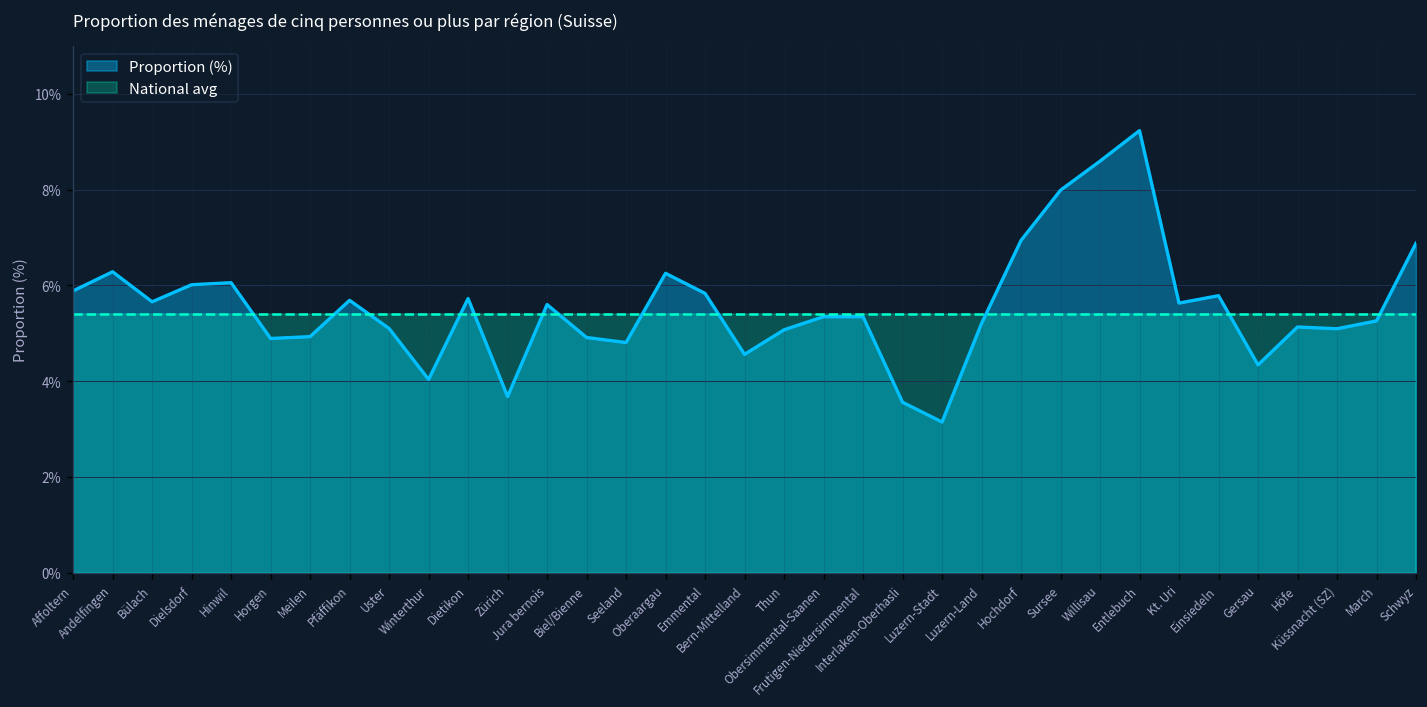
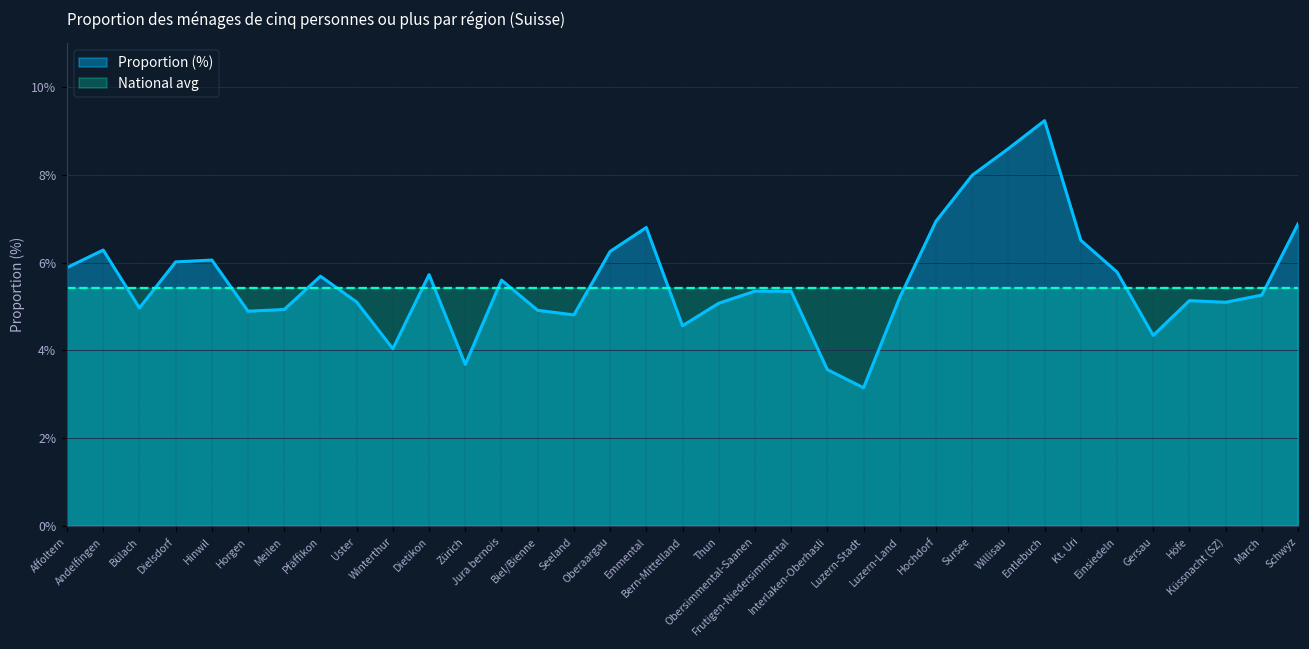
  {
    "Proportion (%)": {
      "Affoltern": "5.9%",
      "Andelfingen": "6.3%",
-     "Bülach": "5.7%",
+     "Bülach": "5.0%",
      "Dielsdorf": "6.0%",
      "Hinwil": "6.1%",
      "Horgen": "4.9%",
      "Meilen": "4.9%",
      "Pfäffikon": "5.7%",
      "Uster": "5.1%",
      "Winterthur": "4.0%",
      "Dietikon": "5.7%",
      "Zürich": "3.7%",
      "Jura bernois": "5.6%",
      "Biel/Bienne": "4.9%",
      "Seeland": "4.8%",
      "Oberaargau": "6.3%",
-     "Emmental": "5.8%",
+     "Emmental": "6.8%",
      "Bern-Mittelland": "4.6%",
      "Thun": "5.1%",
      "Obersimmental-Saanen": "5.3%",
      "Frutigen-Niedersimmental": "5.3%",
      "Interlaken-Oberhasli": "3.6%",
      "Luzern-Stadt": "3.1%",
      "Luzern-Land": "5.2%",
      "Hochdorf": "6.9%",
      "Sursee": "8.0%",
      "Willisau": "8.6%",
      "Entlebuch": "9.2%",
-     "Kt. Uri": "5.6%",
+     "Kt. Uri": "6.5%",
      "Einsiedeln": "5.8%",
      "Gersau": "4.3%",
      "Höfe": "5.1%",
      "Küssnacht (SZ)": "5.1%",
      "March": "5.3%",
      "Schwyz": "6.9%"
    },
    "National avg": {
      "Affoltern": "5.4%",
      "Andelfingen": "5.4%",
      "Bülach": "5.4%",
      "Dielsdorf": "5.4%",
      "Hinwil": "5.4%",
      "Horgen": "5.4%",
      "Meilen": "5.4%",
      "Pfäffikon": "5.4%",
      "Uster": "5.4%",
      "Winterthur": "5.4%",
      "Dietikon": "5.4%",
      "Zürich": "5.4%",
      "Jura bernois": "5.4%",
      "Biel/Bienne": "5.4%",
      "Seeland": "5.4%",
      "Oberaargau": "5.4%",
      "Emmental": "5.4%",
      "Bern-Mittelland": "5.4%",
      "Thun": "5.4%",
      "Obersimmental-Saanen": "5.4%",
      "Frutigen-Niedersimmental": "5.4%",
      "Interlaken-Oberhasli": "5.4%",
      "Luzern-Stadt": "5.4%",
      "Luzern-Land": "5.4%",
      "Hochdorf": "5.4%",
      "Sursee": "5.4%",
      "Willisau": "5.4%",
      "Entlebuch": "5.4%",
      "Kt. Uri": "5.4%",
      "Einsiedeln": "5.4%",
      "Gersau": "5.4%",
      "Höfe": "5.4%",
      "Küssnacht (SZ)": "5.4%",
      "March": "5.4%",
      "Schwyz": "5.4%"
    }
  }
